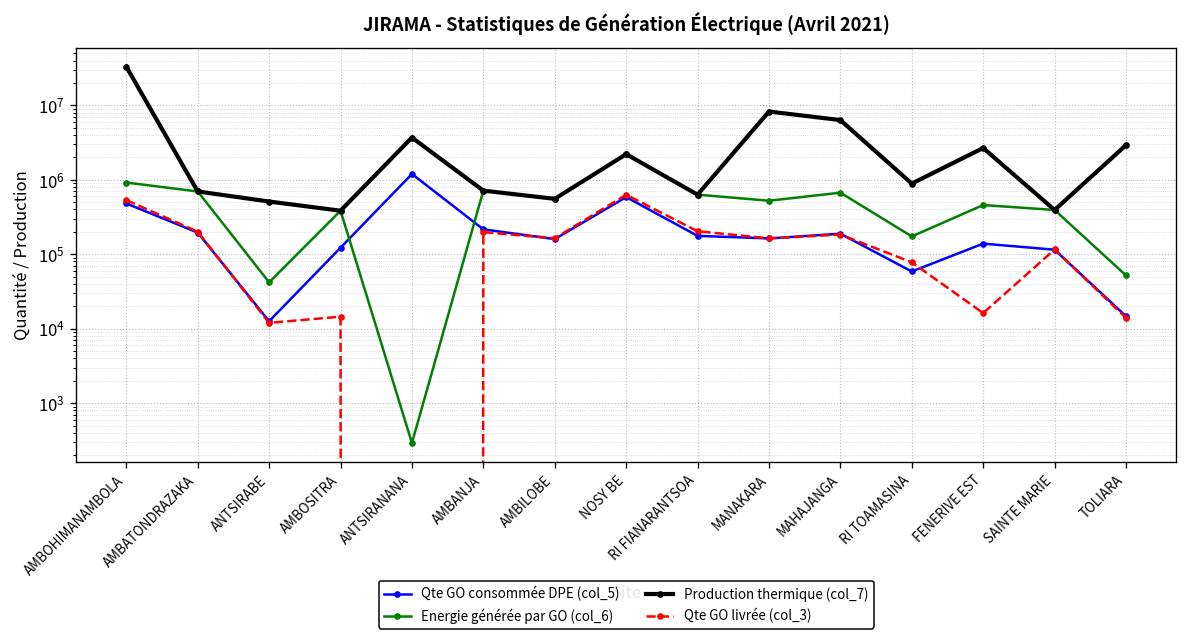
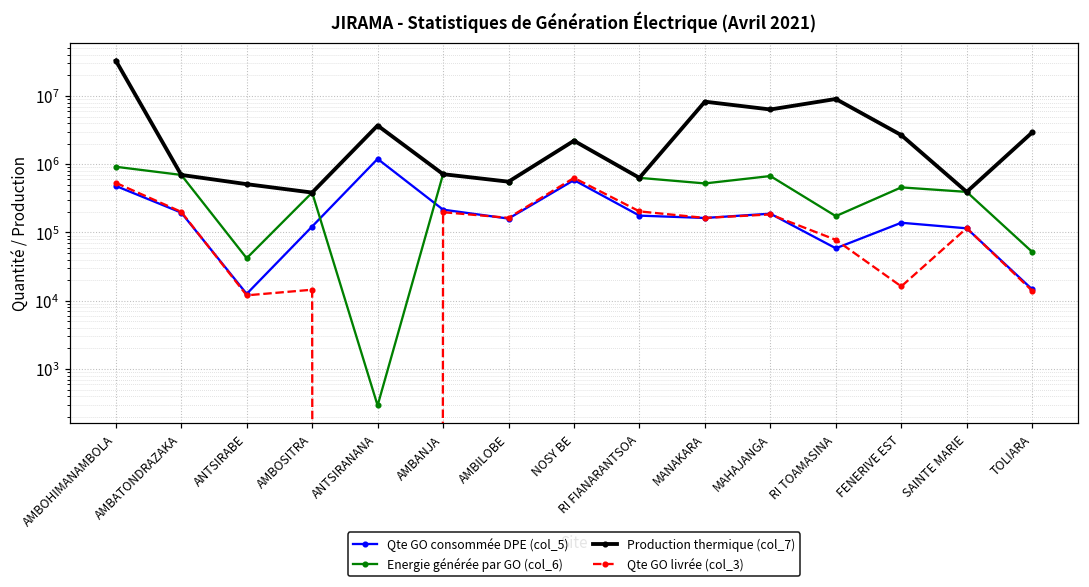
  {
    "Qte GO consommée DPE (col_5)": {
      "AMBOHIMANAMBOLA": 500000,
      "AMBOSITRA": 120000,
      "ANTSIRANANA": 1200000,
      "RI FIANARANTSOA": 180000,
      "RI TOAMASINA": 60000,
      "FENERIVE EST": 140000
    },
    "Energie générée par GO (col_6)": {
      "AMBOHIMANAMBOLA": 900000,
      "ANTSIRABE": 40000,
      "ANTSIRANANA": 300,
      "MANAKARA": 500000,
      "MAHAJANGA": 700000,
      "RI TOAMASINA": 170000,
      "FENERIVE EST": 500000,
      "TOLIARA": 50000
    },
    "Production thermique (col_7)": {
      "AMBOHIMANAMBOLA": 30000000,
      "ANTSIRABE": 500000,
      "ANTSIRANANA": 4000000,
      "MANAKARA": 8000000,
      "MAHAJANGA": 6000000,
-     "RI TOAMASINA": 900000,
+     "RI TOAMASINA": 9000000,
      "FENERIVE EST": 2700000,
      "TOLIARA": 3000000
    },
    "Qte GO livrée (col_3)": {
      "AMBOHIMANAMBOLA": 500000,
      "AMBOSITRA": 15000,
      "RI FIANARANTSOA": 200000,
      "RI TOAMASINA": 80000,
      "FENERIVE EST": 16000
    }
  }
